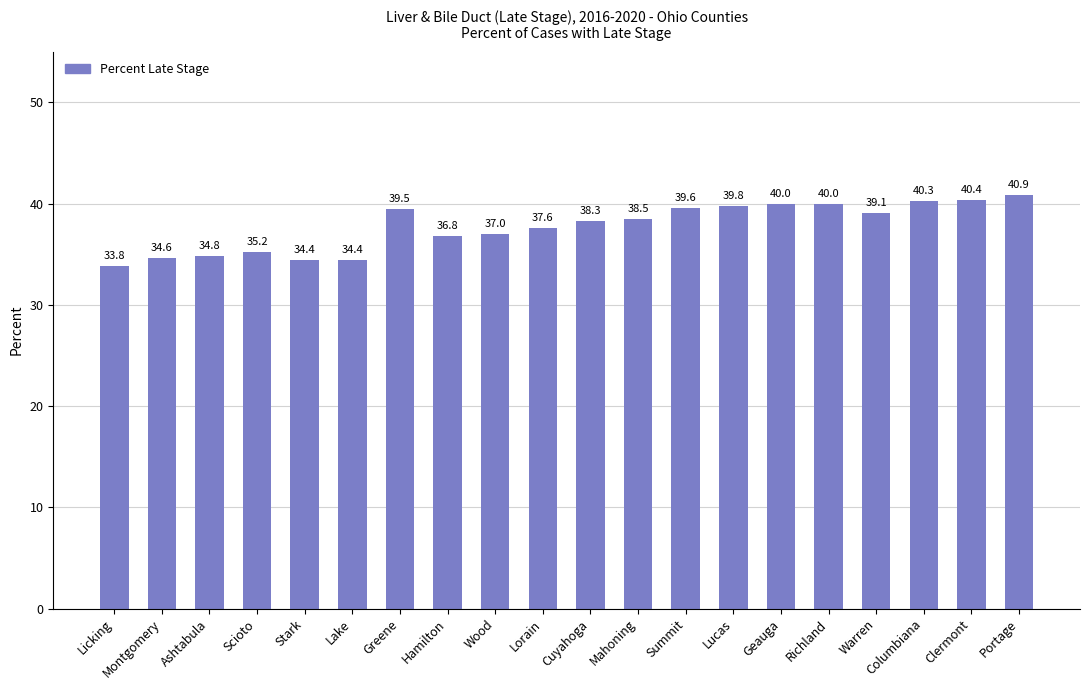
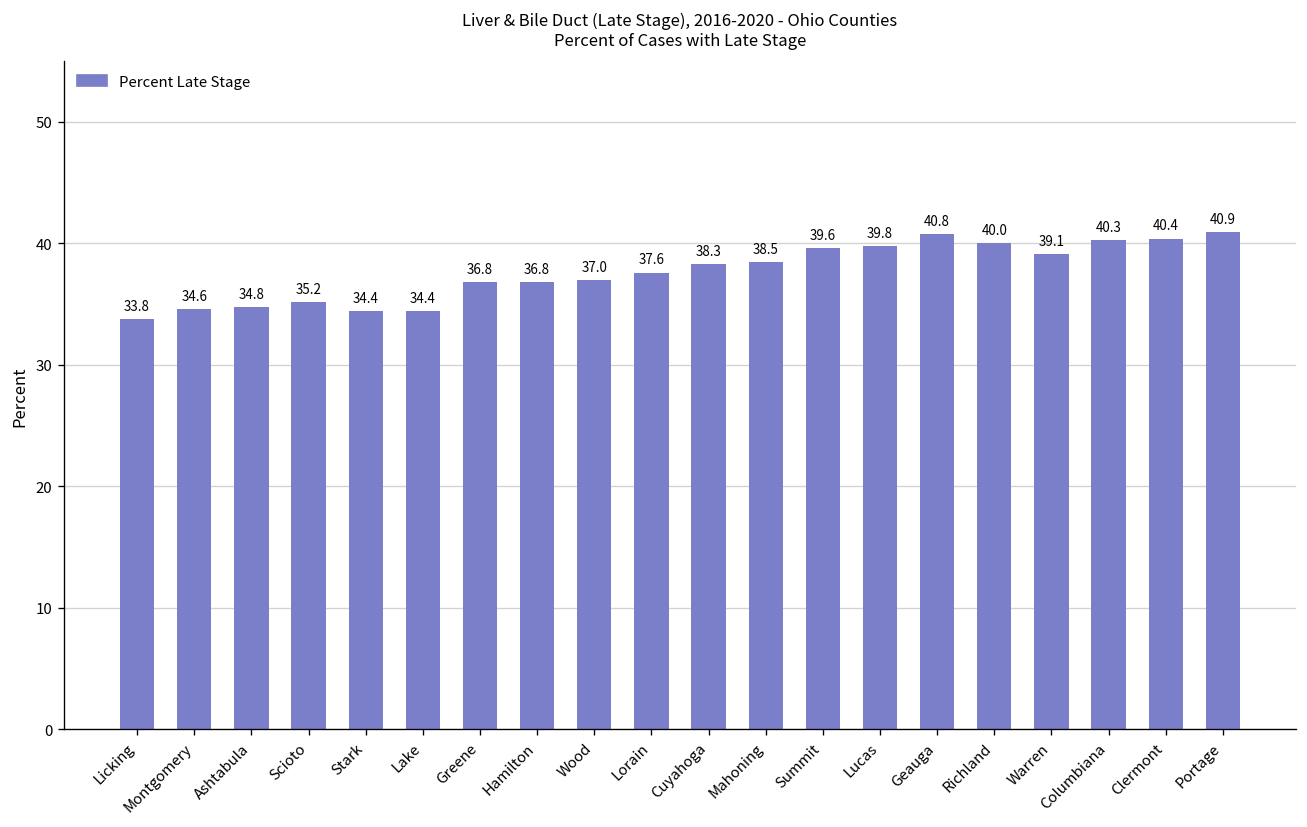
  {
    "Licking": 33.8,
    "Montgomery": 34.6,
    "Ashtabula": 34.8,
    "Scioto": 35.2,
    "Stark": 34.4,
    "Lake": 34.4,
-   "Greene": 39.5,
+   "Greene": 36.8,
    "Hamilton": 36.8,
    "Wood": 37.0,
    "Lorain": 37.6,
    "Cuyahoga": 38.3,
    "Mahoning": 38.5,
    "Summit": 39.6,
    "Lucas": 39.8,
-   "Geauga": 40.0,
+   "Geauga": 40.8,
    "Richland": 40.0,
    "Warren": 39.1,
    "Columbiana": 40.3,
    "Clermont": 40.4,
    "Portage": 40.9
  }
